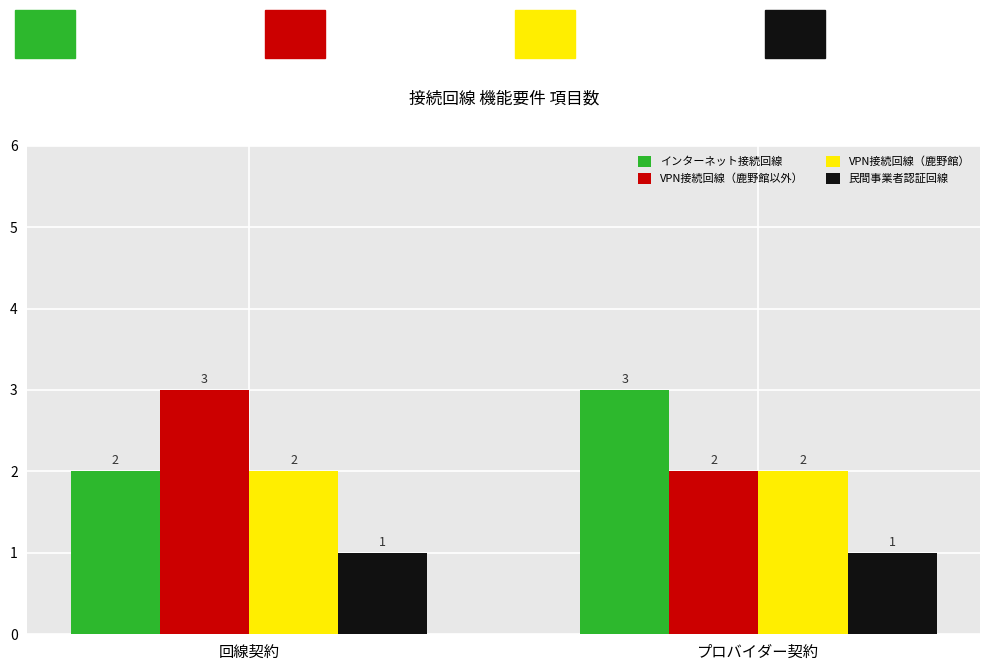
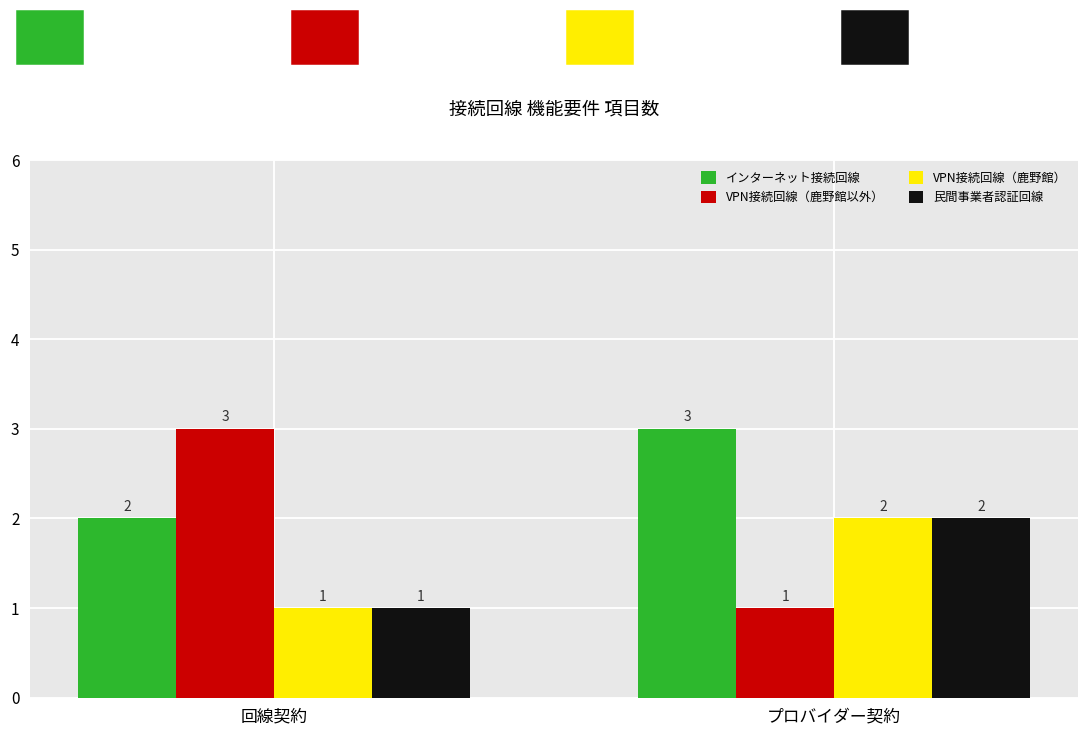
  {
    "インターネット接続回線": {
      "回線契約": 2,
      "プロバイダー契約": 3
    },
    "VPN接続回線（鹿野館以外）": {
      "回線契約": 3,
-     "プロバイダー契約": 2
+     "プロバイダー契約": 1
    },
    "VPN接続回線（鹿野館）": {
-     "回線契約": 2,
+     "回線契約": 1,
      "プロバイダー契約": 2
    },
    "民間事業者認証回線": {
      "回線契約": 1,
-     "プロバイダー契約": 1
+     "プロバイダー契約": 2
    }
  }
